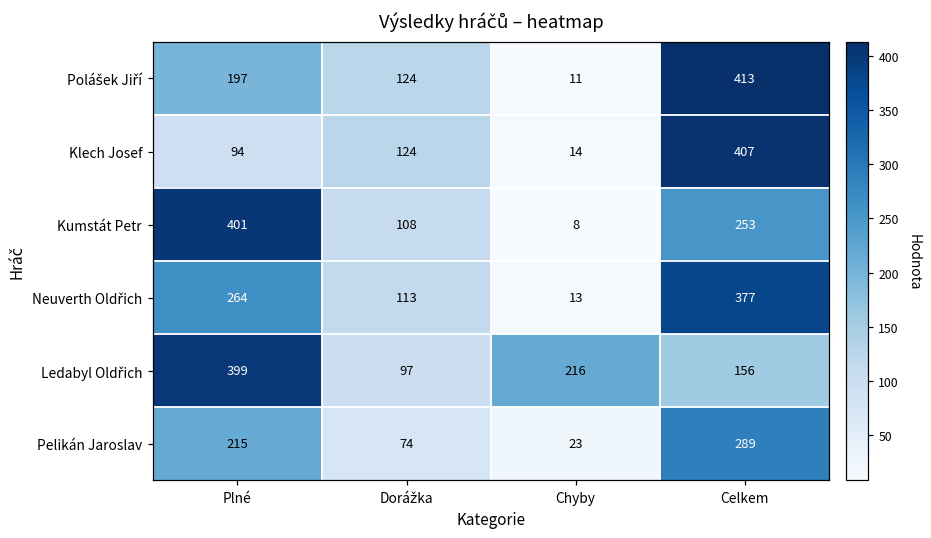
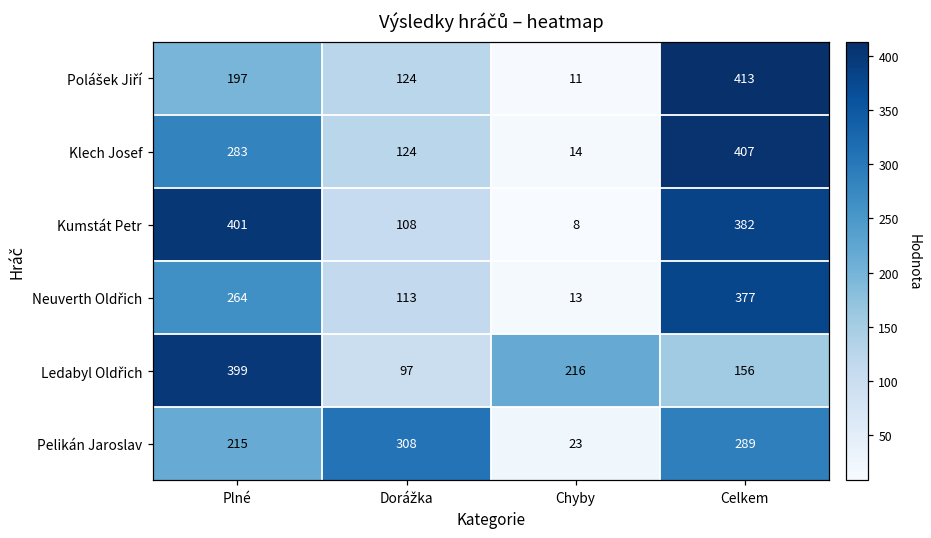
  {
    "Polášek Jiří": {
      "Plné": 197,
      "Dorážka": 124,
      "Chyby": 11,
      "Celkem": 413
    },
    "Klech Josef": {
-     "Plné": 94,
+     "Plné": 283,
      "Dorážka": 124,
      "Chyby": 14,
      "Celkem": 407
    },
    "Kumstát Petr": {
      "Plné": 401,
      "Dorážka": 108,
      "Chyby": 8,
-     "Celkem": 253
+     "Celkem": 382
    },
    "Neuverth Oldřich": {
      "Plné": 264,
      "Dorážka": 113,
      "Chyby": 13,
      "Celkem": 377
    },
    "Ledabyl Oldřich": {
      "Plné": 399,
      "Dorážka": 97,
      "Chyby": 216,
      "Celkem": 156
    },
    "Pelikán Jaroslav": {
      "Plné": 215,
-     "Dorážka": 74,
+     "Dorážka": 308,
      "Chyby": 23,
      "Celkem": 289
    }
  }
